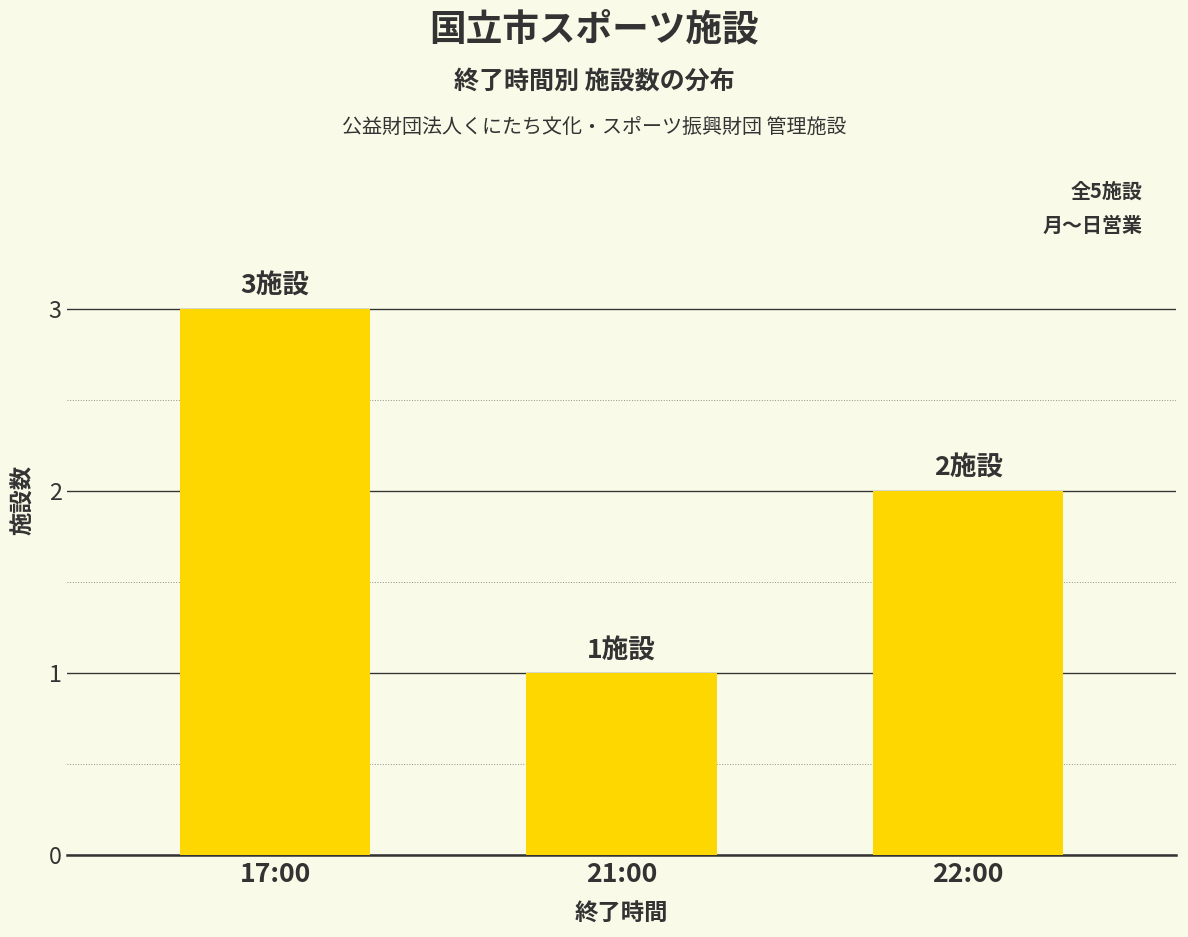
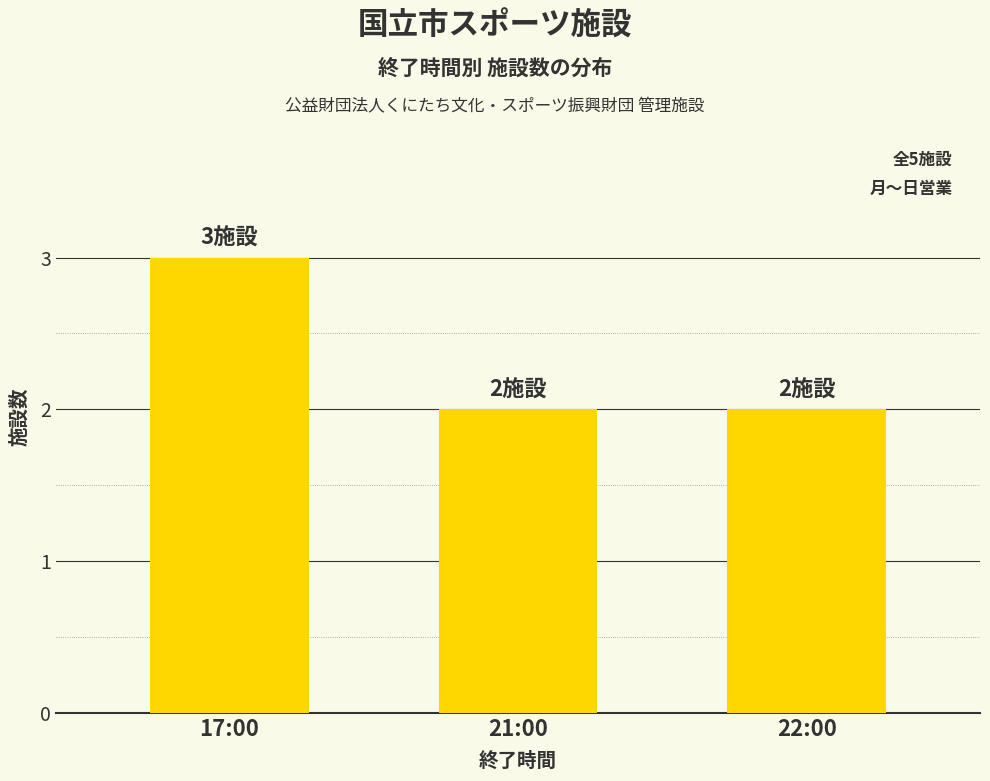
  {
    "17:00": 3,
-   "21:00": 1,
+   "21:00": 2,
    "22:00": 2
  }
